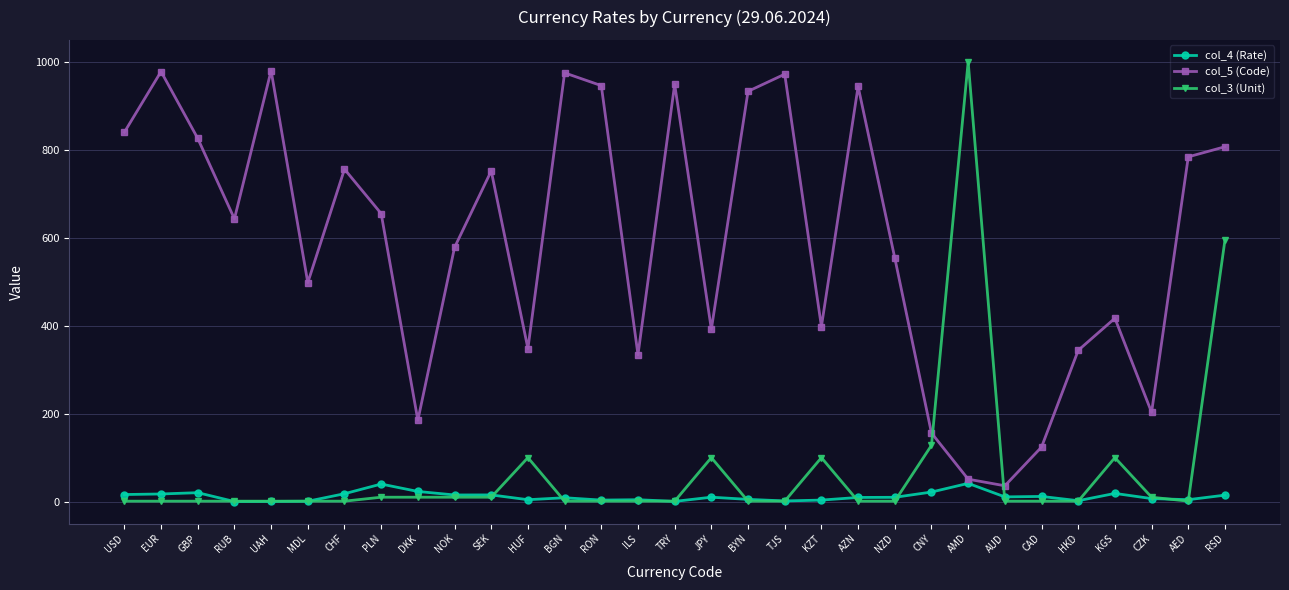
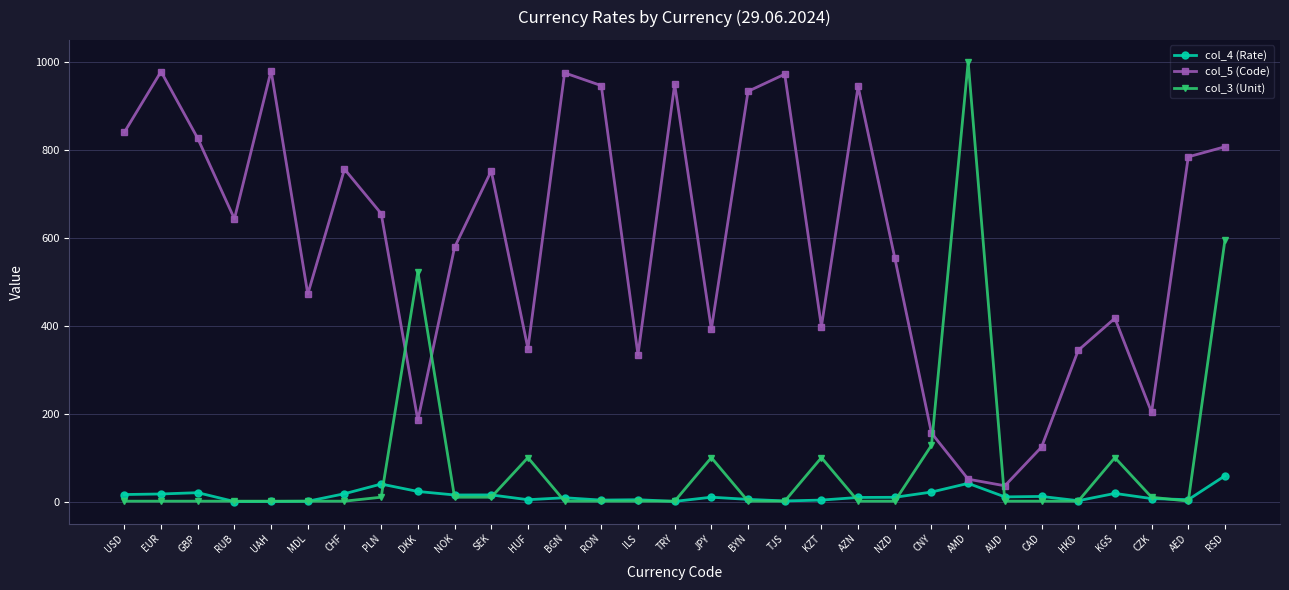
  {
    "col_4 (Rate)": {
      "USD": 20,
      "EUR": 20,
      "GBP": 20,
      "CHF": 20,
      "PLN": 40,
      "DKK": 20,
      "HUF": 0,
      "BGN": 10,
      "JPY": 10,
      "KZT": 0,
      "AZN": 10,
      "NZD": 10,
      "CNY": 20,
      "AMD": 40,
      "AUD": 10,
      "CAD": 10,
      "KGS": 20,
-     "RSD": 10
+     "RSD": 60
    },
    "col_5 (Code)": {
      "USD": 840,
      "EUR": 980,
      "GBP": 830,
      "RUB": 640,
      "UAH": 980,
-     "MDL": 500,
+     "MDL": 470,
      "CHF": 760,
      "PLN": 660,
      "DKK": 190,
      "NOK": 580,
      "SEK": 750,
      "HUF": 350,
      "BGN": 980,
      "RON": 950,
      "ILS": 330,
      "TRY": 950,
      "JPY": 390,
      "BYN": 930,
      "TJS": 970,
      "KZT": 400,
      "AZN": 940,
      "NZD": 550,
      "CNY": 160,
      "AMD": 50,
      "AUD": 40,
      "CAD": 120,
      "HKD": 340,
      "KGS": 420,
      "CZK": 200,
      "AED": 780,
      "RSD": 810
    },
    "col_3 (Unit)": {
      "USD": 0,
      "EUR": 0,
      "GBP": 0,
      "CHF": 0,
      "PLN": 10,
-     "DKK": 10,
+     "DKK": 520,
      "HUF": 100,
      "BGN": 0,
      "JPY": 100,
      "KZT": 100,
      "AZN": 0,
      "NZD": 0,
      "CNY": 130,
      "AMD": 1000,
      "AUD": 0,
      "CAD": 0,
      "KGS": 100,
      "RSD": 600
    }
  }
